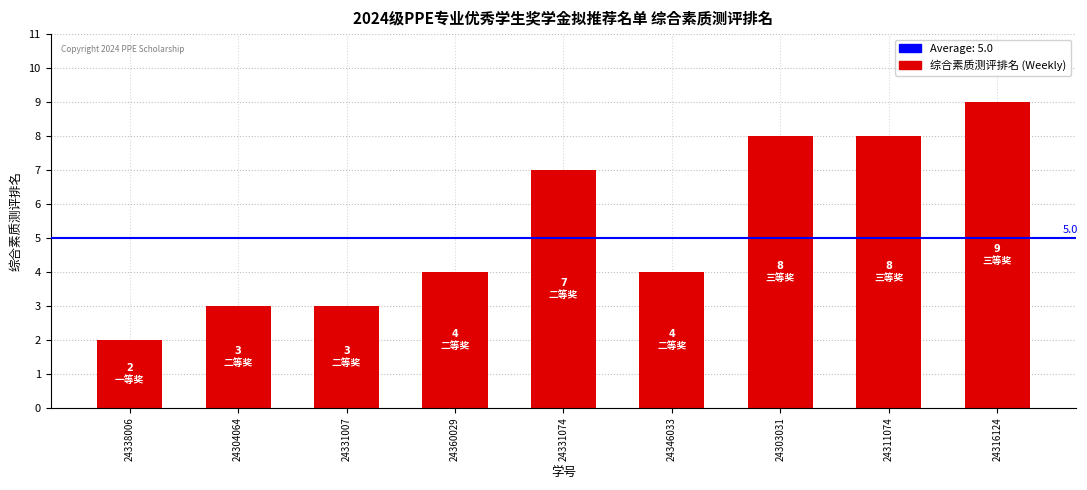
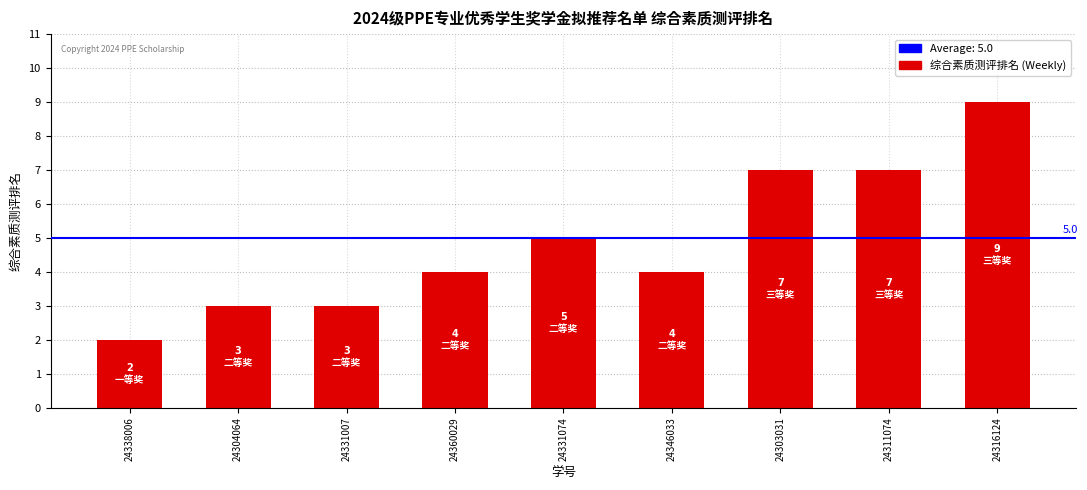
  {
    "24338006": 2,
    "24304064": 3,
    "24331007": 3,
    "24360029": 4,
-   "24331074": 7,
+   "24331074": 5,
    "24346033": 4,
-   "24303031": 8,
-   "24311074": 8,
+   "24303031": 7,
+   "24311074": 7,
    "24316124": 9
  }
